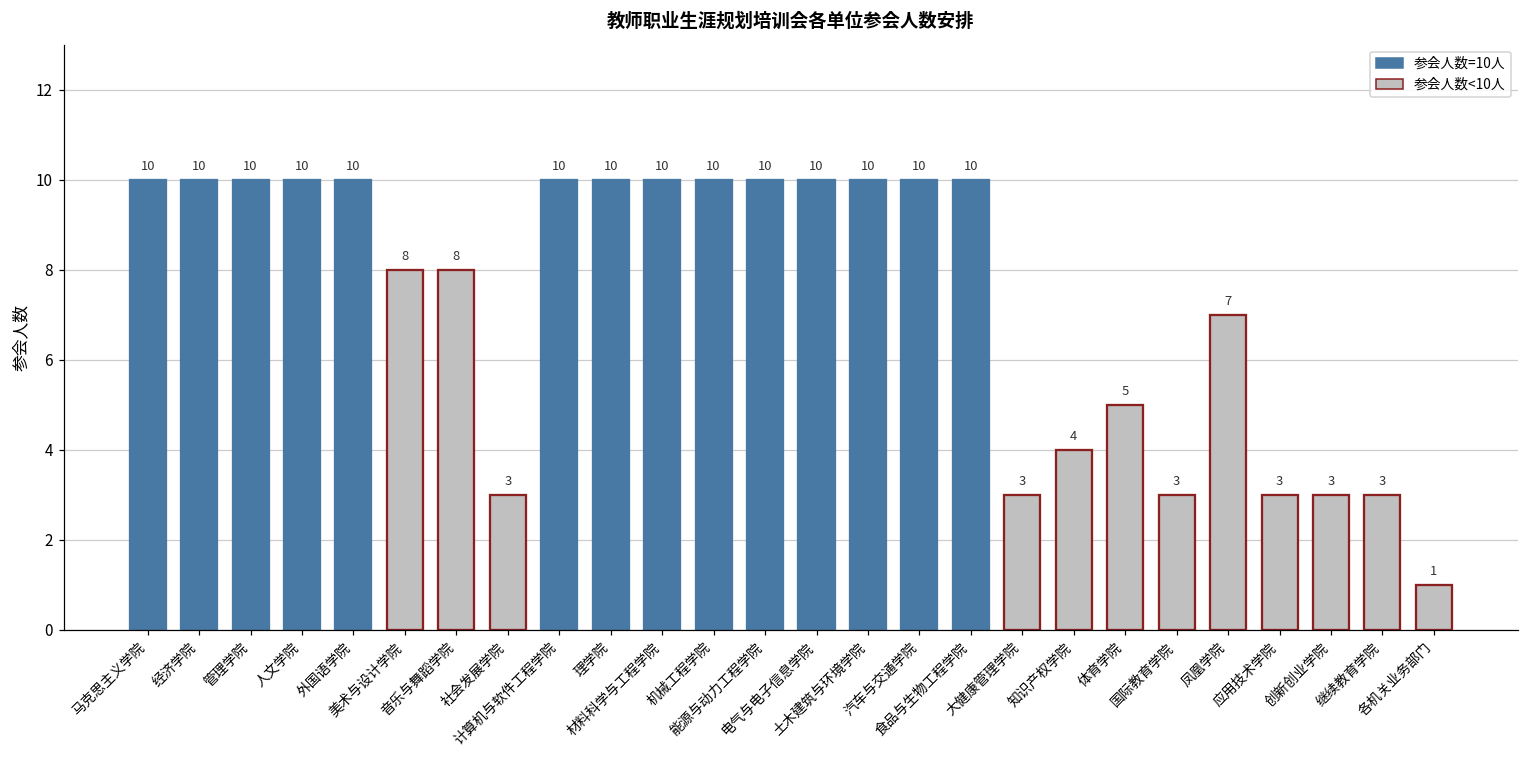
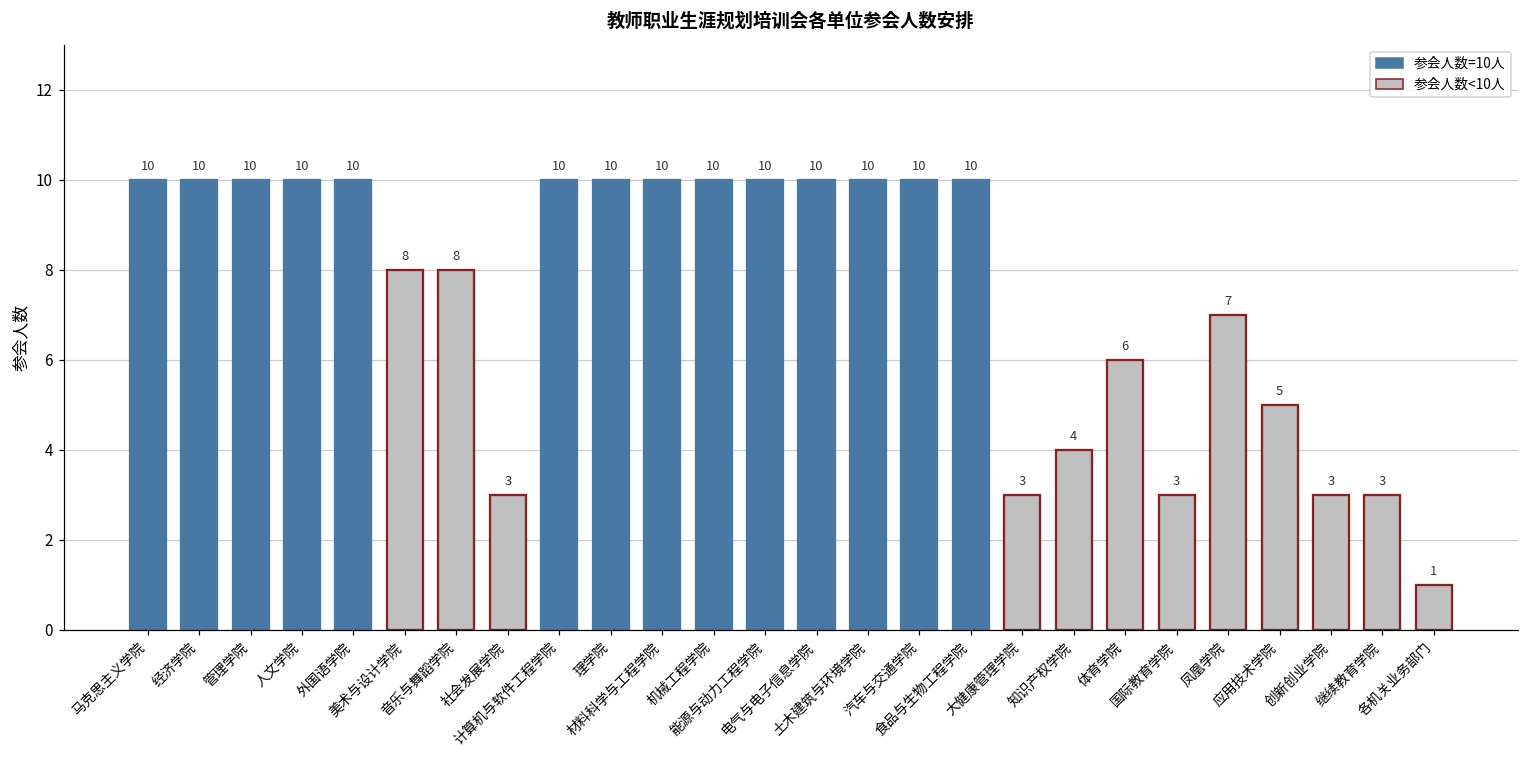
  {
    "马克思主义学院": 10,
    "经济学院": 10,
    "管理学院": 10,
    "人文学院": 10,
    "外国语学院": 10,
    "美术与设计学院": 8,
    "音乐与舞蹈学院": 8,
    "社会发展学院": 3,
    "计算机与软件工程学院": 10,
    "理学院": 10,
    "材料科学与工程学院": 10,
    "机械工程学院": 10,
    "能源与动力工程学院": 10,
    "电气与电子信息学院": 10,
    "土木建筑与环境学院": 10,
    "汽车与交通学院": 10,
    "食品与生物工程学院": 10,
    "大健康管理学院": 3,
    "知识产权学院": 4,
-   "体育学院": 5,
+   "体育学院": 6,
    "国际教育学院": 3,
    "凤凰学院": 7,
-   "应用技术学院": 3,
+   "应用技术学院": 5,
    "创新创业学院": 3,
    "继续教育学院": 3,
    "各机关业务部门": 1
  }
